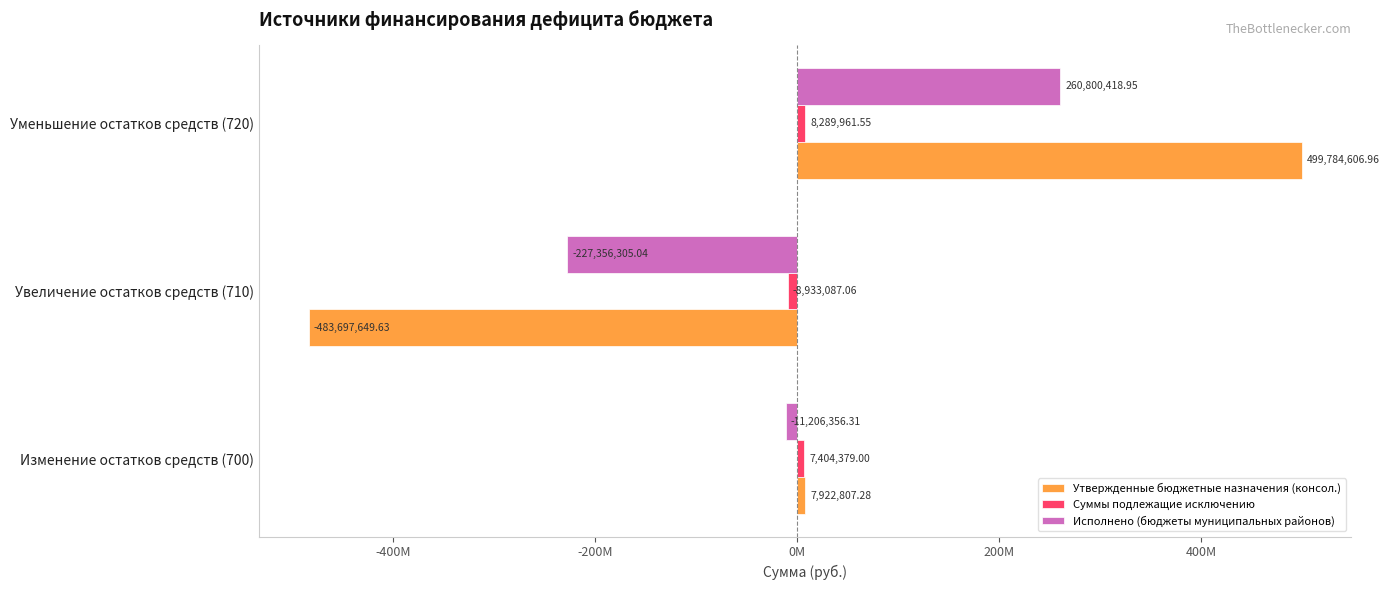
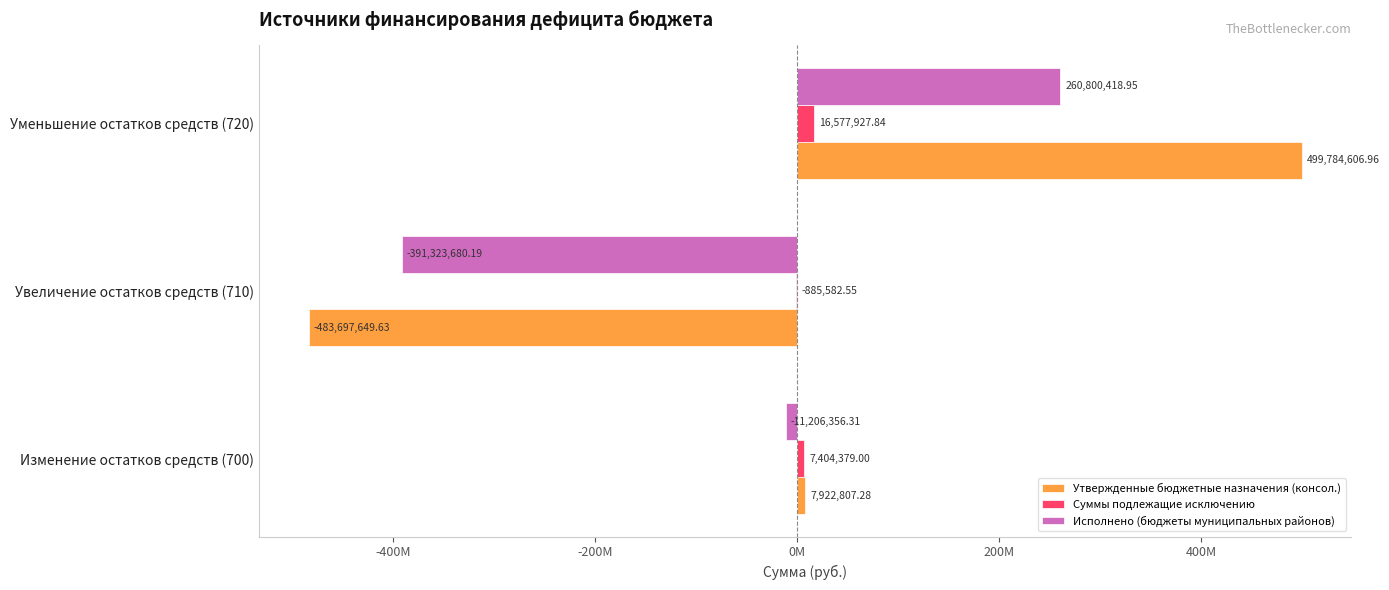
  {
    "Утвержденные бюджетные назначения (консол.)": {
      "Уменьшение остатков средств (720)": "499,784,606.96",
      "Увеличение остатков средств (710)": "-483,697,649.63",
      "Изменение остатков средств (700)": "7,922,807.28"
    },
    "Суммы подлежащие исключению": {
-     "Уменьшение остатков средств (720)": "8,289,961.55",
-     "Увеличение остатков средств (710)": "-8,933,087.06",
+     "Уменьшение остатков средств (720)": "16,577,927.84",
+     "Увеличение остатков средств (710)": "-885,582.55",
      "Изменение остатков средств (700)": "7,404,379.00"
    },
    "Исполнено (бюджеты муниципальных районов)": {
      "Уменьшение остатков средств (720)": "260,800,418.95",
-     "Увеличение остатков средств (710)": "-227,356,305.04",
+     "Увеличение остатков средств (710)": "-391,323,680.19",
      "Изменение остатков средств (700)": "-11,206,356.31"
    }
  }
